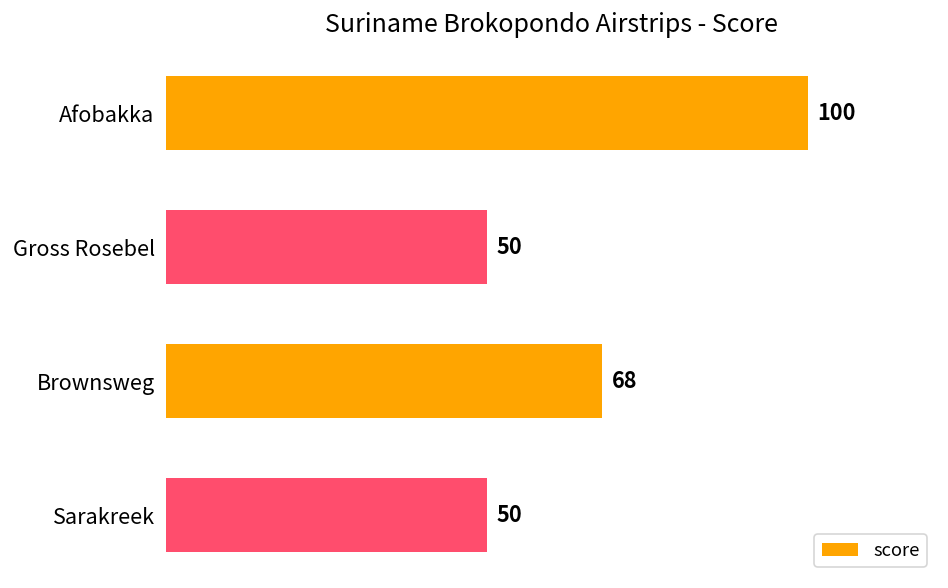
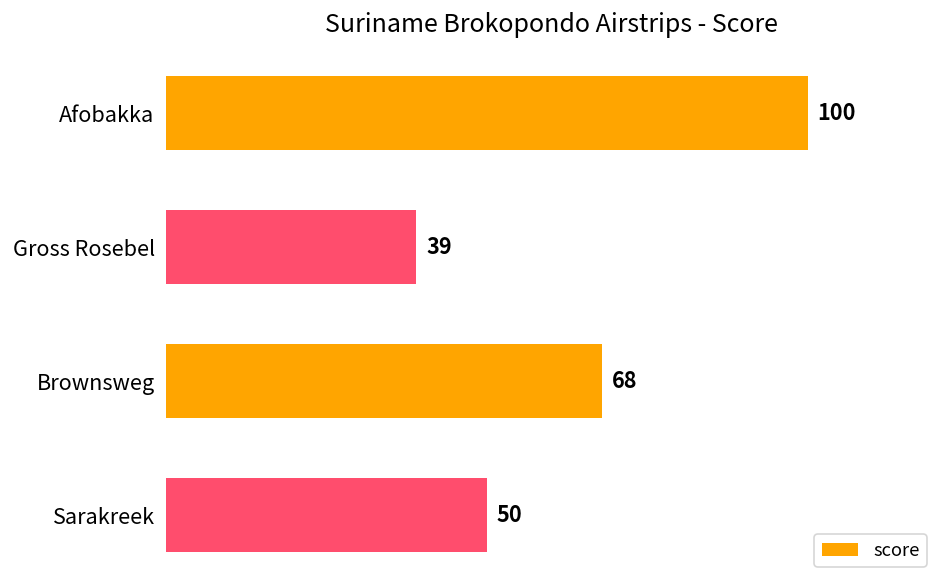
  {
    "Afobakka": 100,
-   "Gross Rosebel": 50,
+   "Gross Rosebel": 39,
    "Brownsweg": 68,
    "Sarakreek": 50
  }
